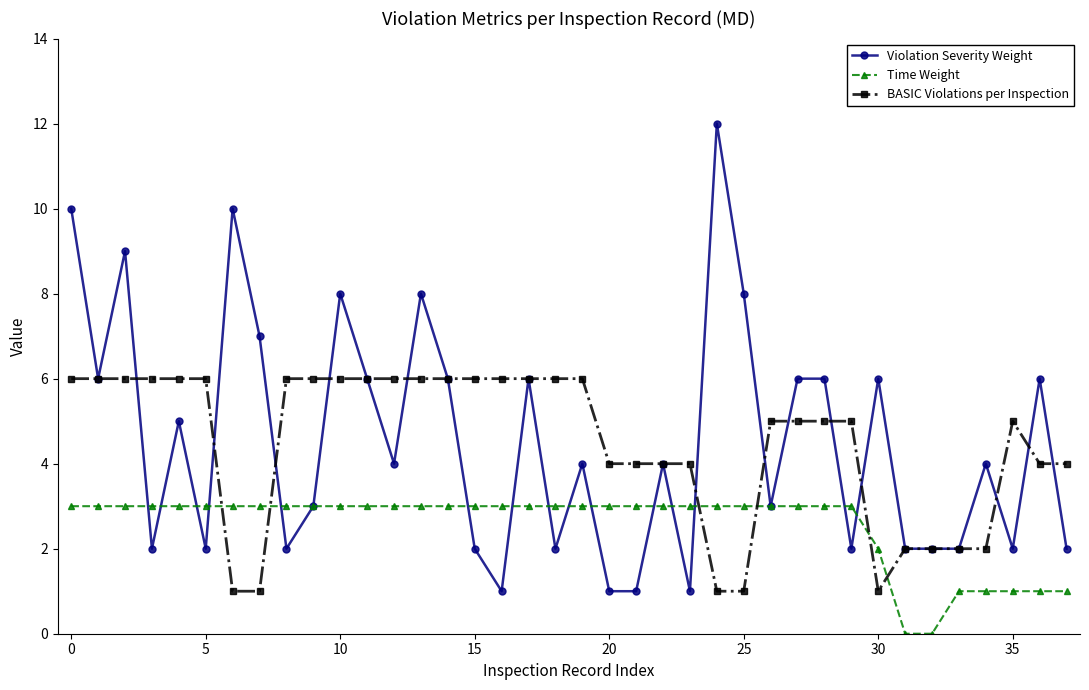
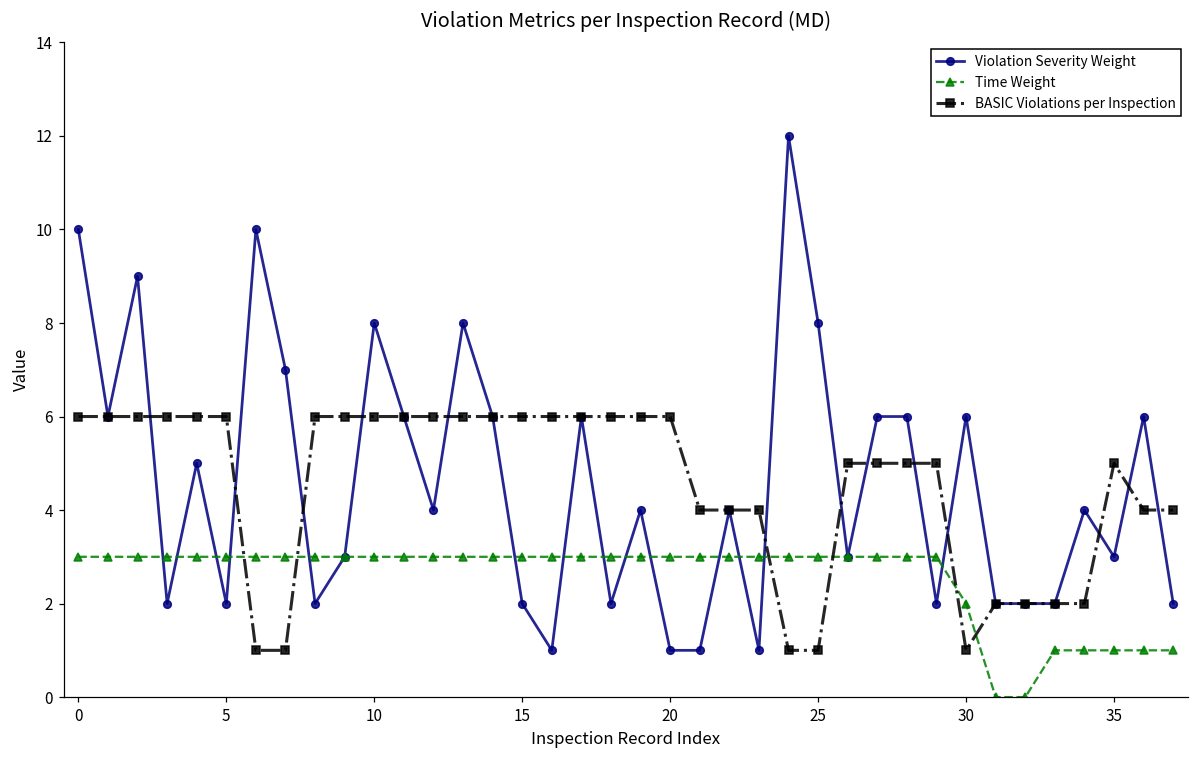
  {
    "Violation Severity Weight": {
      "0": 10,
      "5": 2,
      "10": 8,
      "15": 2,
      "20": 1,
      "25": 8,
      "30": 6,
-     "35": 2
+     "35": 3
    },
    "Time Weight": {
      "0": 3,
      "5": 3,
      "10": 3,
      "15": 3,
      "20": 3,
      "25": 3,
      "30": 2,
      "35": 1
    },
    "BASIC Violations per Inspection": {
      "0": 6,
      "5": 6,
      "10": 6,
      "15": 6,
-     "20": 4,
+     "20": 6,
      "25": 1,
      "30": 1,
      "35": 5
    }
  }
